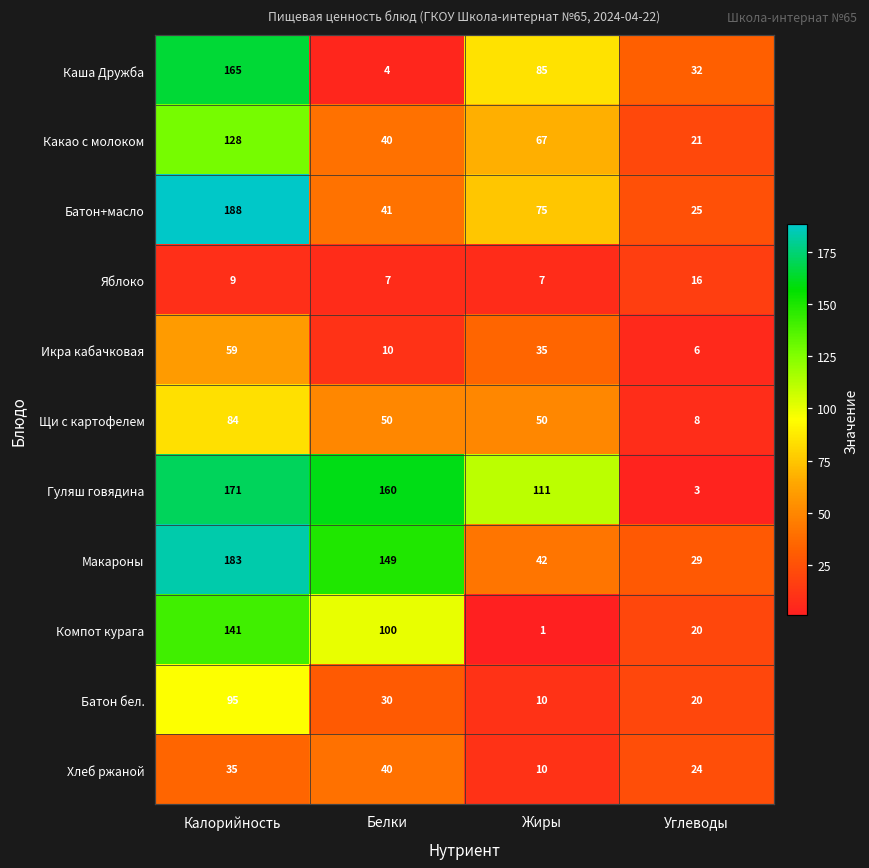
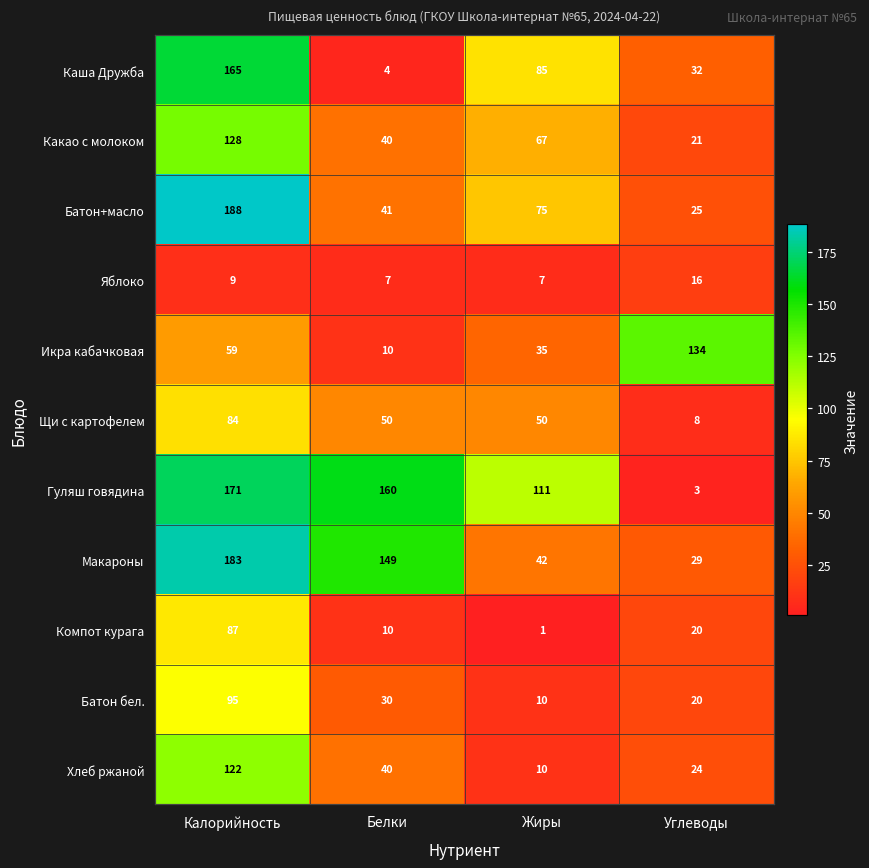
  {
    "Каша Дружба": {
      "Калорийность": 165,
      "Белки": 4,
      "Жиры": 85,
      "Углеводы": 32
    },
    "Какао с молоком": {
      "Калорийность": 128,
      "Белки": 40,
      "Жиры": 67,
      "Углеводы": 21
    },
    "Батон+масло": {
      "Калорийность": 188,
      "Белки": 41,
      "Жиры": 75,
      "Углеводы": 25
    },
    "Яблоко": {
      "Калорийность": 9,
      "Белки": 7,
      "Жиры": 7,
      "Углеводы": 16
    },
    "Икра кабачковая": {
      "Калорийность": 59,
      "Белки": 10,
      "Жиры": 35,
-     "Углеводы": 6
+     "Углеводы": 134
    },
    "Щи с картофелем": {
      "Калорийность": 84,
      "Белки": 50,
      "Жиры": 50,
      "Углеводы": 8
    },
    "Гуляш говядина": {
      "Калорийность": 171,
      "Белки": 160,
      "Жиры": 111,
      "Углеводы": 3
    },
    "Макароны": {
      "Калорийность": 183,
      "Белки": 149,
      "Жиры": 42,
      "Углеводы": 29
    },
    "Компот курага": {
-     "Калорийность": 141,
-     "Белки": 100,
+     "Калорийность": 87,
+     "Белки": 10,
      "Жиры": 1,
      "Углеводы": 20
    },
    "Батон бел.": {
      "Калорийность": 95,
      "Белки": 30,
      "Жиры": 10,
      "Углеводы": 20
    },
    "Хлеб ржаной": {
-     "Калорийность": 35,
+     "Калорийность": 122,
      "Белки": 40,
      "Жиры": 10,
      "Углеводы": 24
    }
  }
